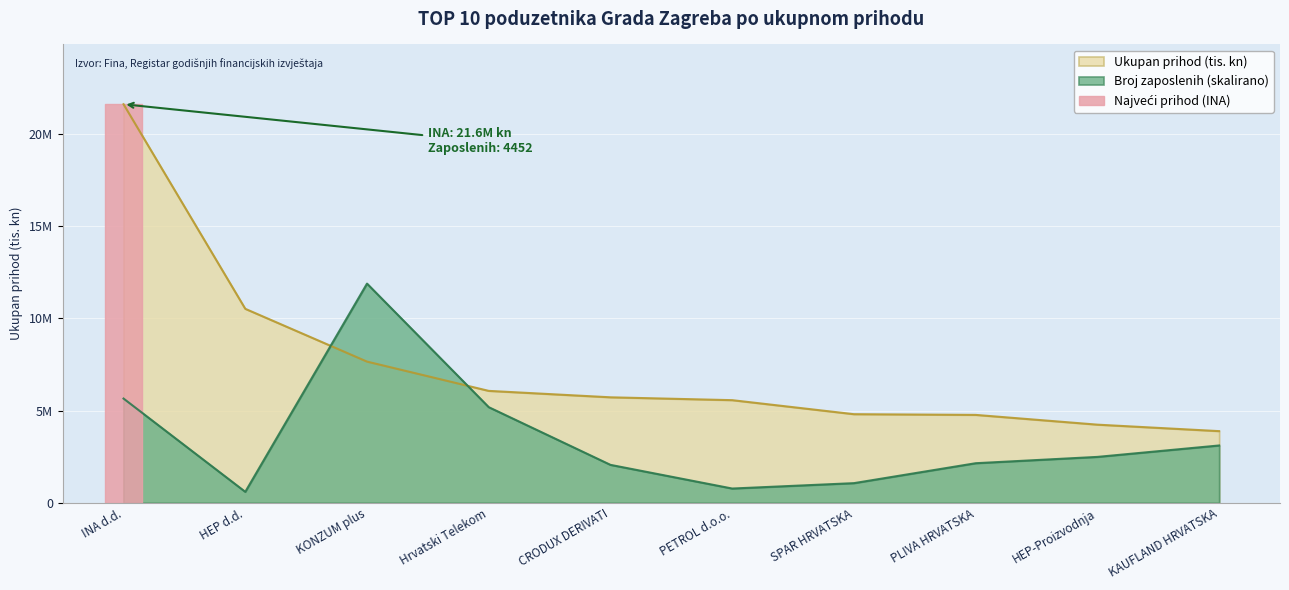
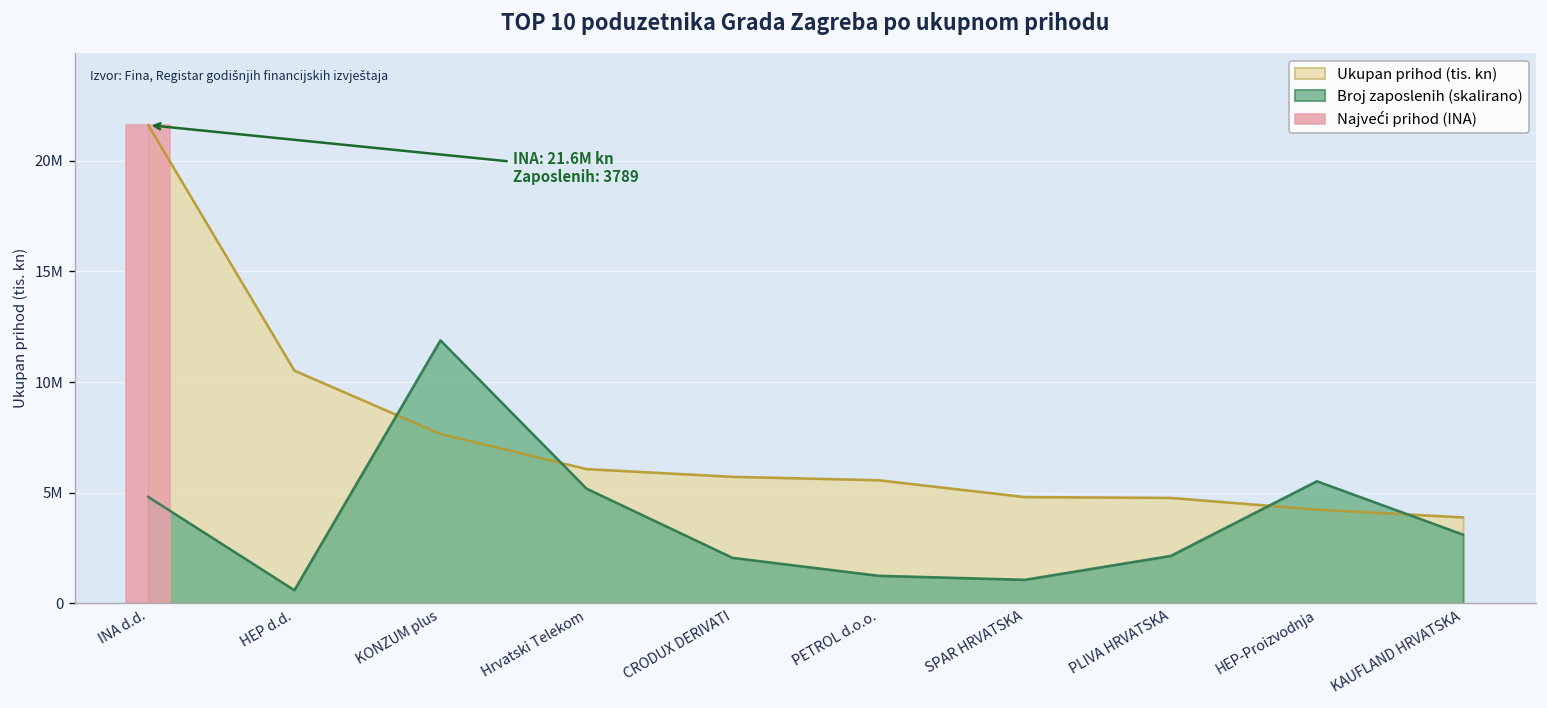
  {
    "Broj zaposlenih (skalirano)": {
-     "INA d.d.": 4452,
-     "PETROL d.o.o.": 800000,
-     "HEP-Proizvodnja": 2500000
+     "INA d.d.": 3789,
+     "PETROL d.o.o.": 1200000,
+     "HEP-Proizvodnja": 5500000
    }
  }
